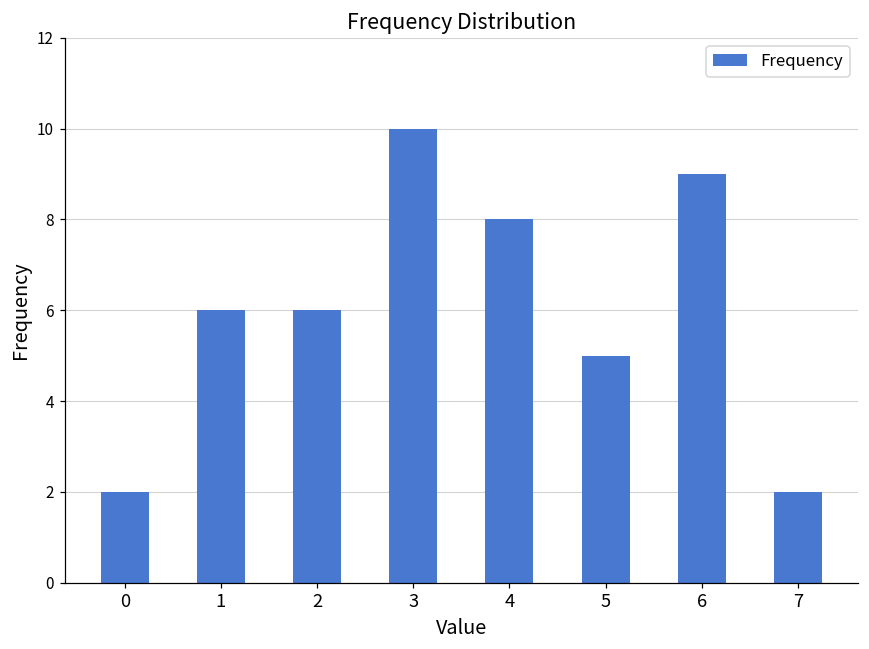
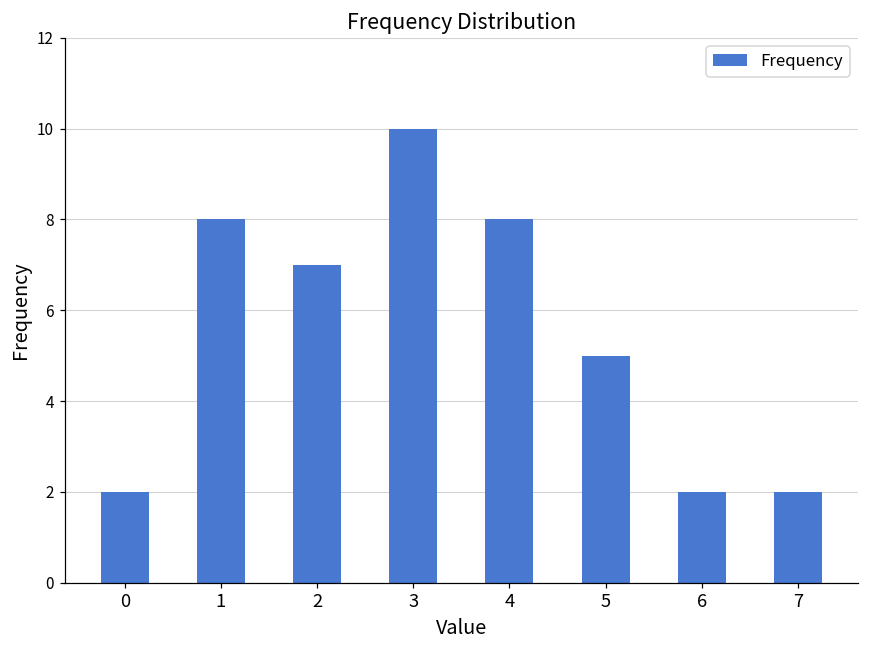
  {
    "0": 2,
-   "1": 6,
-   "2": 6,
+   "1": 8,
+   "2": 7,
    "3": 10,
    "4": 8,
    "5": 5,
-   "6": 9,
+   "6": 2,
    "7": 2
  }
